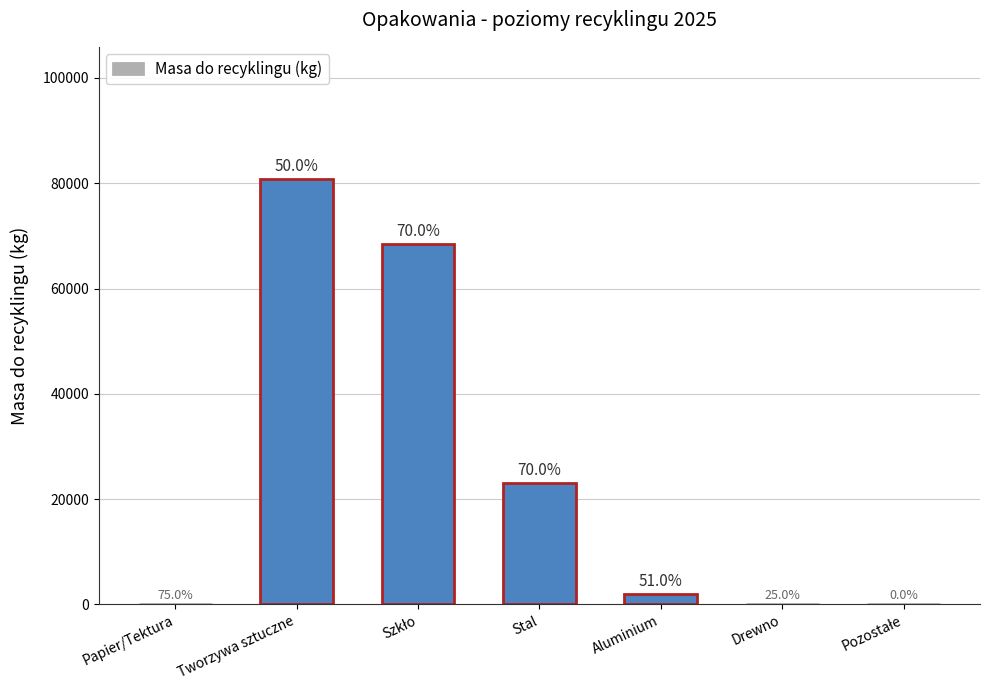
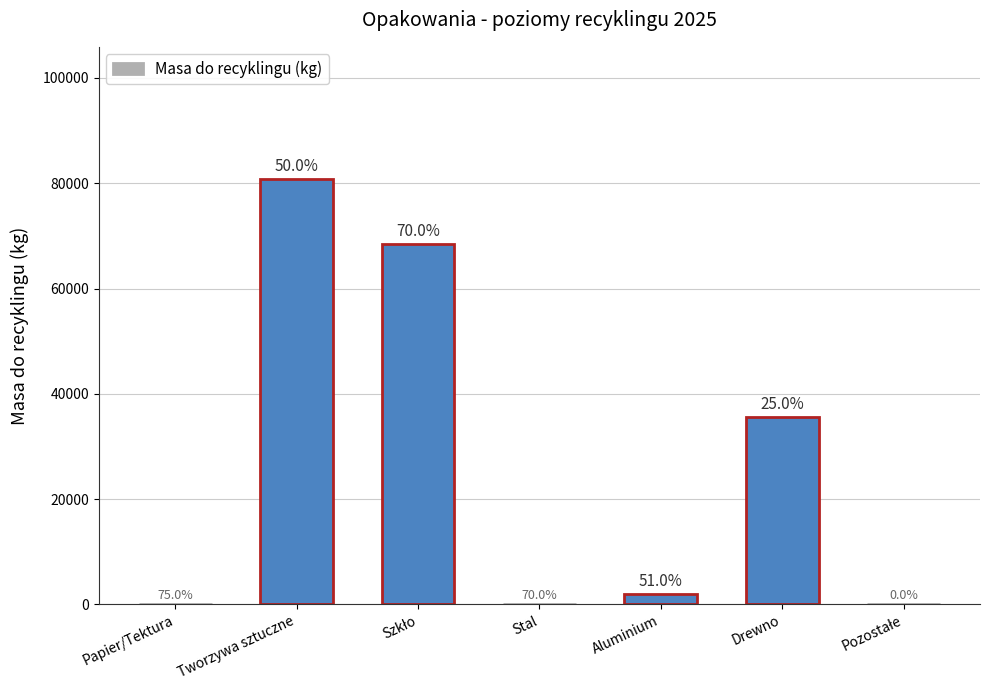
  {
-   "Stal": 23000,
-   "Drewno": 0
+   "Stal": 0,
+   "Drewno": 36000
  }
